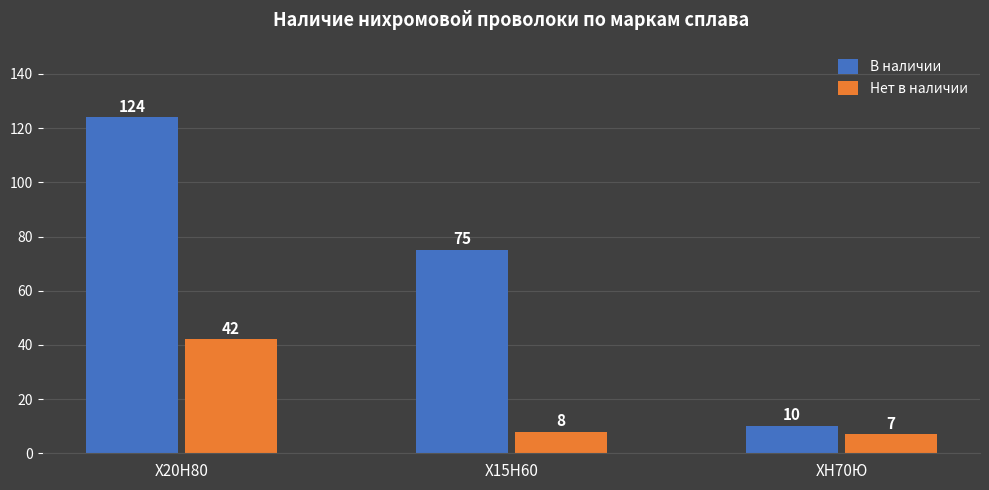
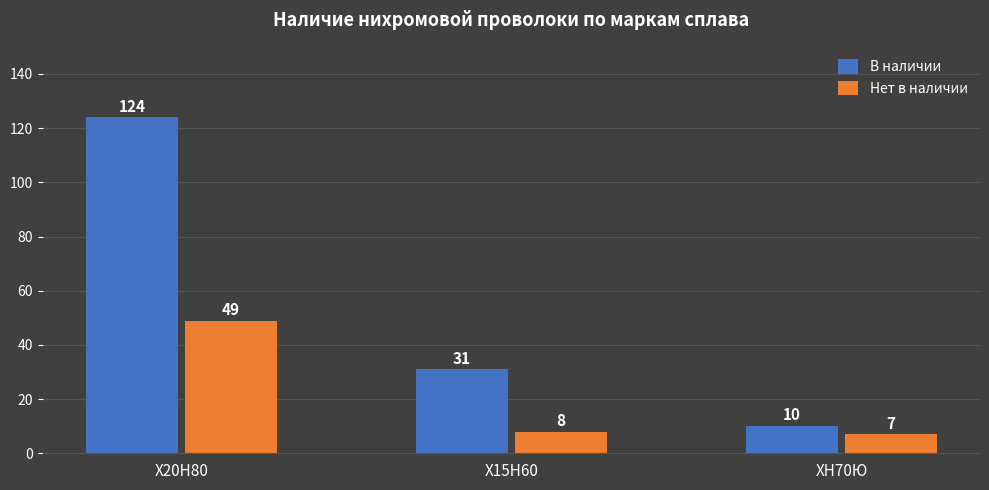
  {
    "В наличии": {
      "Х20Н80": 124,
-     "Х15Н60": 75,
+     "Х15Н60": 31,
      "ХН70Ю": 10
    },
    "Нет в наличии": {
-     "Х20Н80": 42,
+     "Х20Н80": 49,
      "Х15Н60": 8,
      "ХН70Ю": 7
    }
  }
